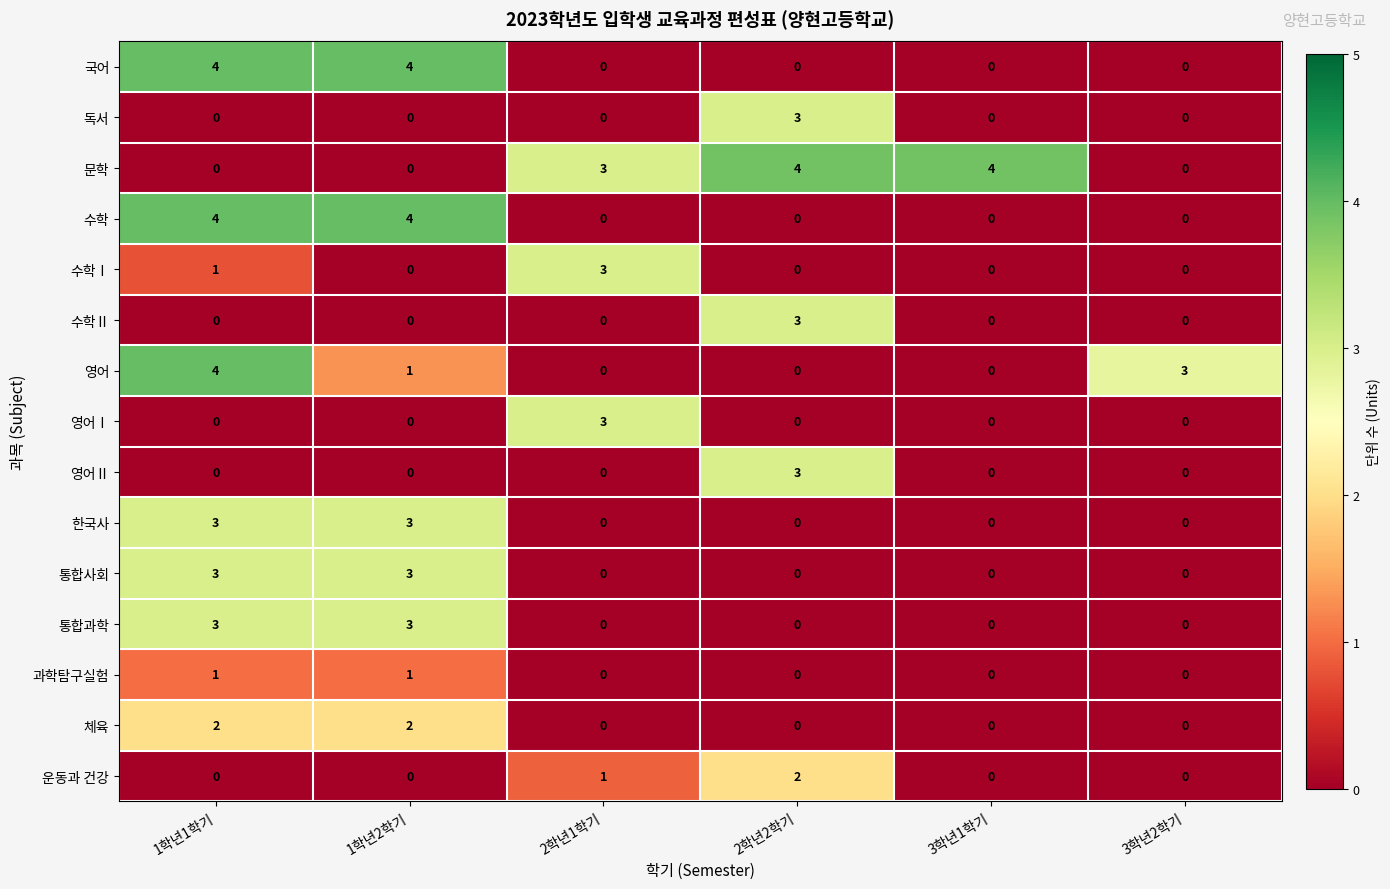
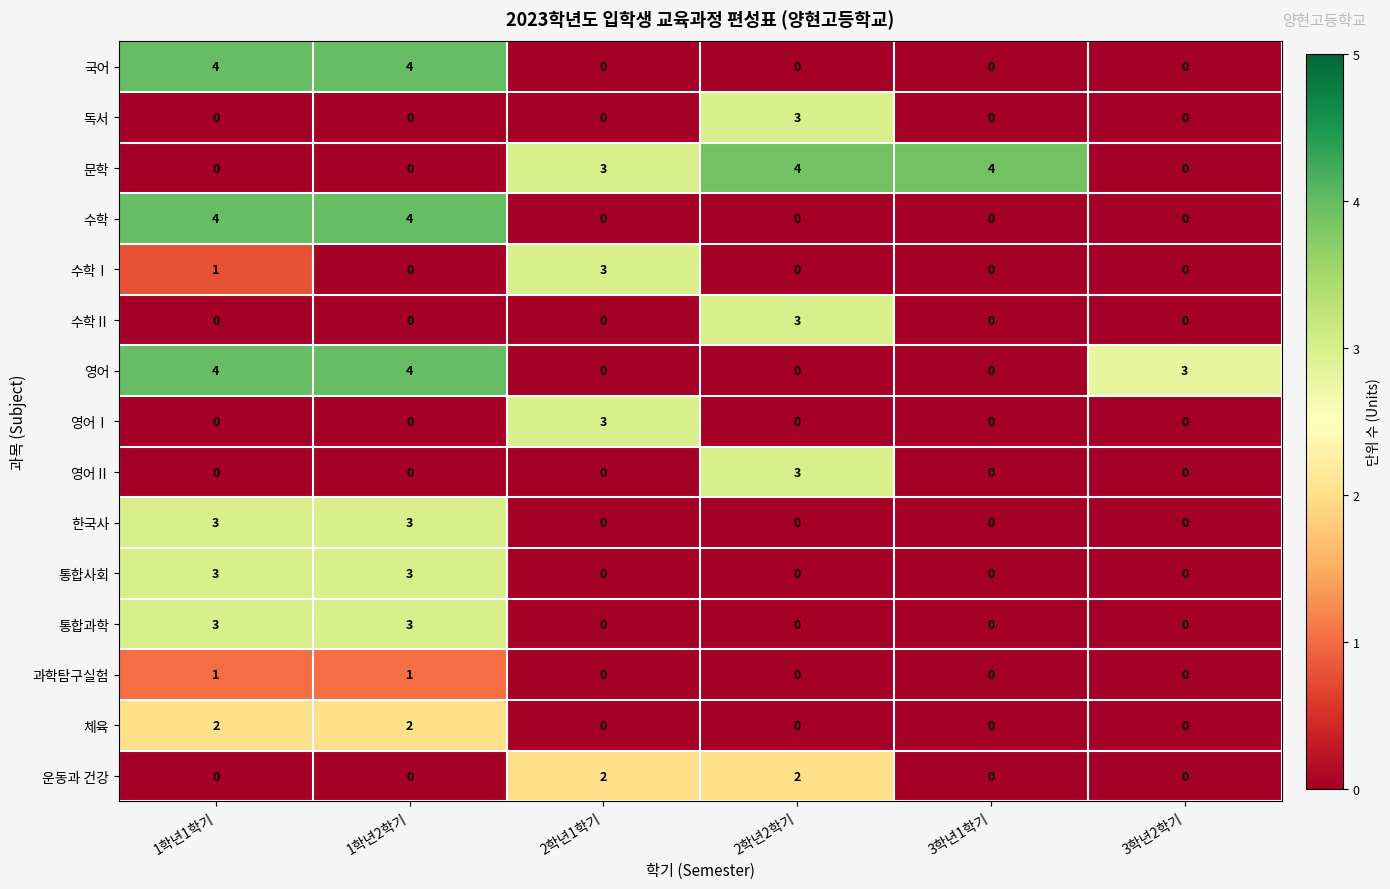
  {
    "국어": {
      "1학년1학기": 4,
      "1학년2학기": 4,
      "2학년1학기": 0,
      "2학년2학기": 0,
      "3학년1학기": 0,
      "3학년2학기": 0
    },
    "독서": {
      "1학년1학기": 0,
      "1학년2학기": 0,
      "2학년1학기": 0,
      "2학년2학기": 3,
      "3학년1학기": 0,
      "3학년2학기": 0
    },
    "문학": {
      "1학년1학기": 0,
      "1학년2학기": 0,
      "2학년1학기": 3,
      "2학년2학기": 4,
      "3학년1학기": 4,
      "3학년2학기": 0
    },
    "수학": {
      "1학년1학기": 4,
      "1학년2학기": 4,
      "2학년1학기": 0,
      "2학년2학기": 0,
      "3학년1학기": 0,
      "3학년2학기": 0
    },
    "수학Ⅰ": {
      "1학년1학기": 1,
      "1학년2학기": 0,
      "2학년1학기": 3,
      "2학년2학기": 0,
      "3학년1학기": 0,
      "3학년2학기": 0
    },
    "수학Ⅱ": {
      "1학년1학기": 0,
      "1학년2학기": 0,
      "2학년1학기": 0,
      "2학년2학기": 3,
      "3학년1학기": 0,
      "3학년2학기": 0
    },
    "영어": {
      "1학년1학기": 4,
-     "1학년2학기": 1,
+     "1학년2학기": 4,
      "2학년1학기": 0,
      "2학년2학기": 0,
      "3학년1학기": 0,
      "3학년2학기": 3
    },
    "영어Ⅰ": {
      "1학년1학기": 0,
      "1학년2학기": 0,
      "2학년1학기": 3,
      "2학년2학기": 0,
      "3학년1학기": 0,
      "3학년2학기": 0
    },
    "영어Ⅱ": {
      "1학년1학기": 0,
      "1학년2학기": 0,
      "2학년1학기": 0,
      "2학년2학기": 3,
      "3학년1학기": 0,
      "3학년2학기": 0
    },
    "한국사": {
      "1학년1학기": 3,
      "1학년2학기": 3,
      "2학년1학기": 0,
      "2학년2학기": 0,
      "3학년1학기": 0,
      "3학년2학기": 0
    },
    "통합사회": {
      "1학년1학기": 3,
      "1학년2학기": 3,
      "2학년1학기": 0,
      "2학년2학기": 0,
      "3학년1학기": 0,
      "3학년2학기": 0
    },
    "통합과학": {
      "1학년1학기": 3,
      "1학년2학기": 3,
      "2학년1학기": 0,
      "2학년2학기": 0,
      "3학년1학기": 0,
      "3학년2학기": 0
    },
    "과학탐구실험": {
      "1학년1학기": 1,
      "1학년2학기": 1,
      "2학년1학기": 0,
      "2학년2학기": 0,
      "3학년1학기": 0,
      "3학년2학기": 0
    },
    "체육": {
      "1학년1학기": 2,
      "1학년2학기": 2,
      "2학년1학기": 0,
      "2학년2학기": 0,
      "3학년1학기": 0,
      "3학년2학기": 0
    },
    "운동과 건강": {
      "1학년1학기": 0,
      "1학년2학기": 0,
-     "2학년1학기": 1,
+     "2학년1학기": 2,
      "2학년2학기": 2,
      "3학년1학기": 0,
      "3학년2학기": 0
    }
  }
